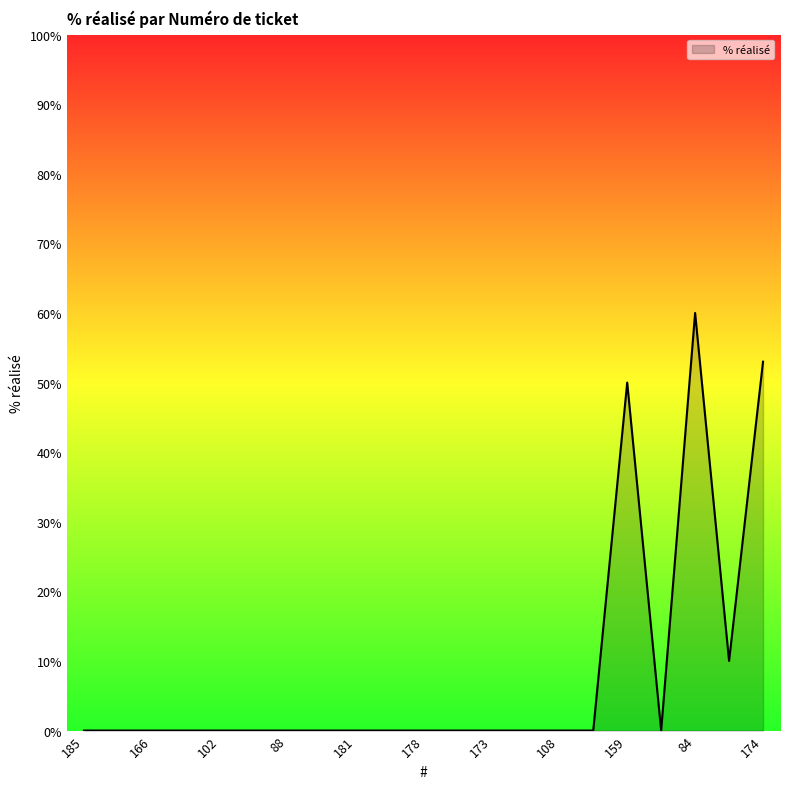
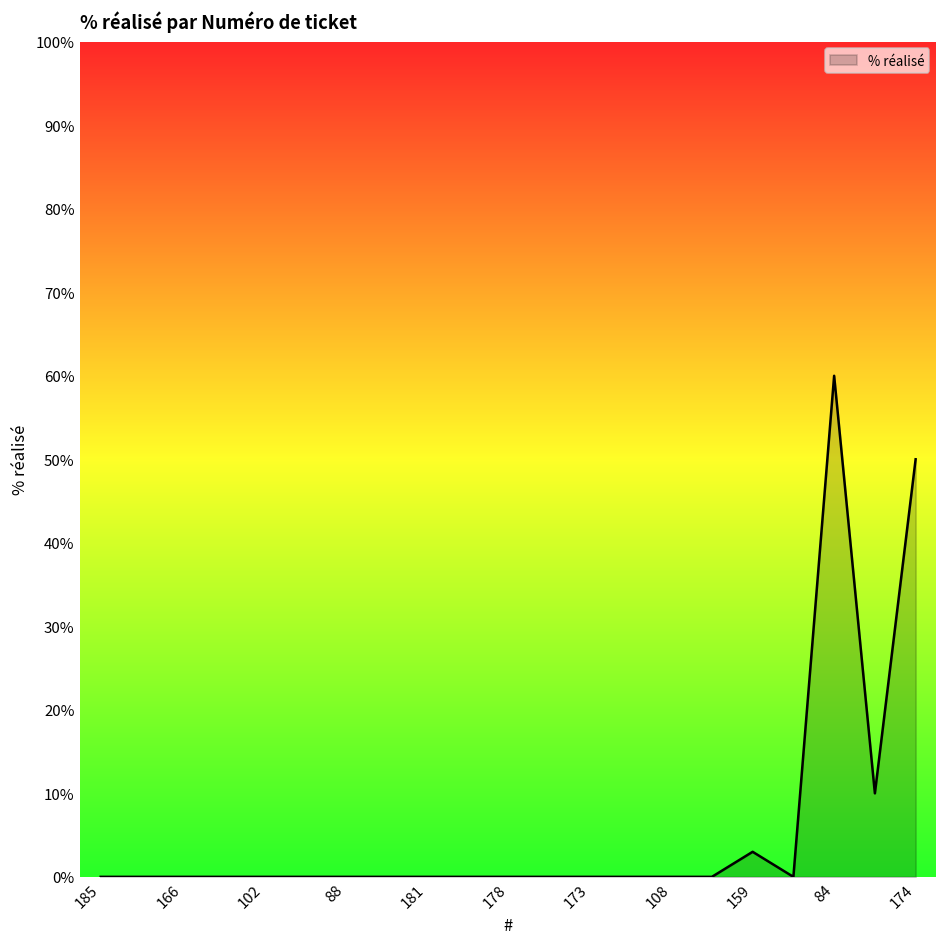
  {
    "185": "0%",
    "166": "0%",
    "102": "0%",
    "88": "0%",
    "181": "0%",
    "178": "0%",
    "173": "0%",
    "108": "0%",
-   "159": "50%",
+   "159": "3%",
    "84": "60%",
-   "174": "53%"
+   "174": "50%"
  }
